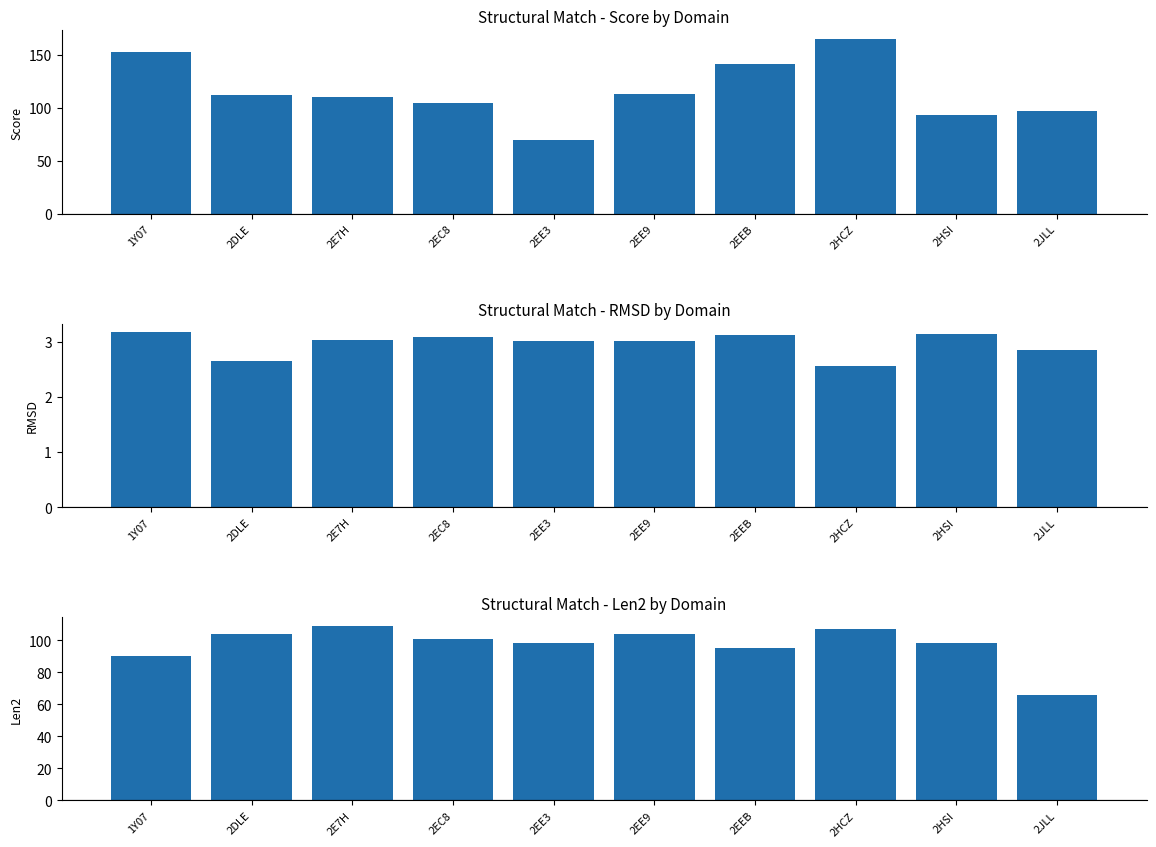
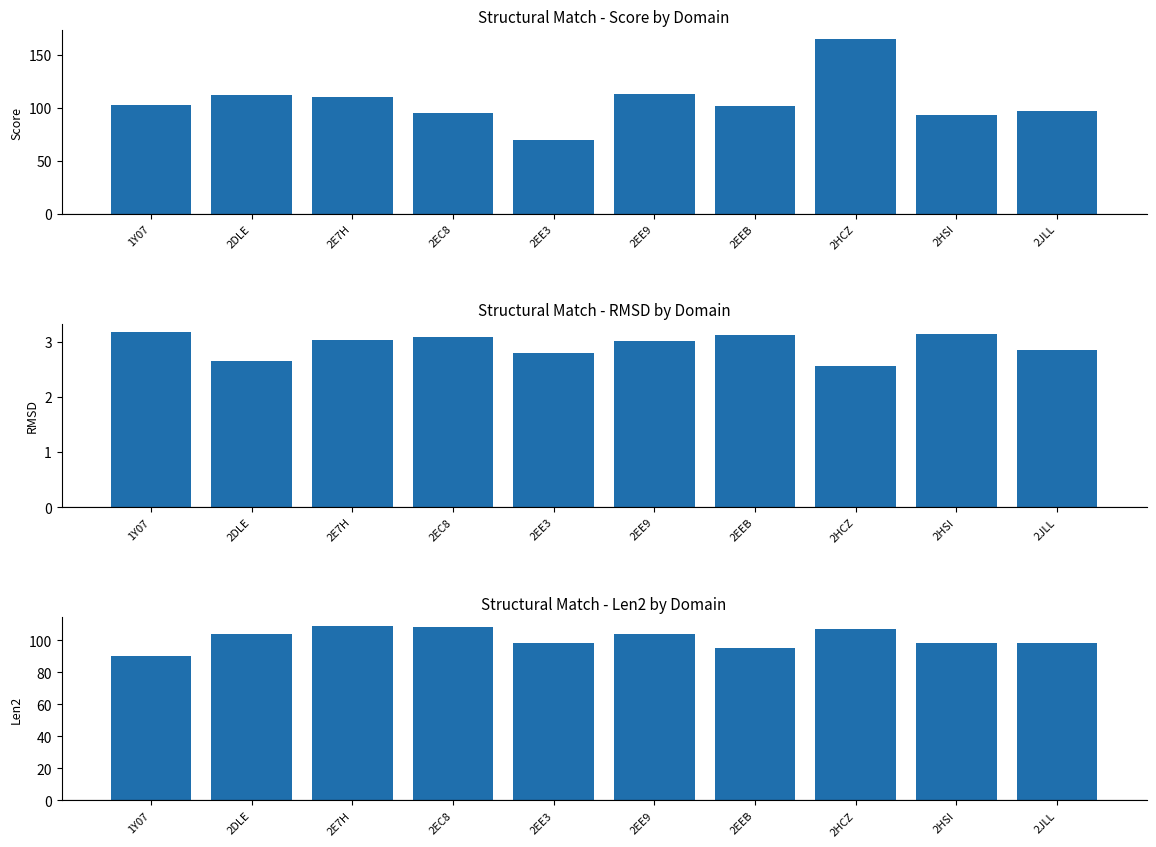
  {
    "Structural Match - Score by Domain": {
-     "1Y07": 153,
+     "1Y07": 102,
      "2DLE": 112,
      "2E7H": 110,
-     "2EC8": 104,
+     "2EC8": 95,
      "2EE3": 69,
      "2EE9": 113,
-     "2EEB": 141,
+     "2EEB": 102,
      "2HCZ": 164,
      "2HSI": 93,
      "2JLL": 97
    },
    "Structural Match - RMSD by Domain": {
      "1Y07": 3.2,
      "2DLE": 2.7,
      "2E7H": 3.0,
      "2EC8": 3.1,
-     "2EE3": 3.0,
+     "2EE3": 2.8,
      "2EE9": 3.0,
      "2EEB": 3.1,
      "2HCZ": 2.6,
      "2HSI": 3.1,
      "2JLL": 2.9
    },
    "Structural Match - Len2 by Domain": {
      "1Y07": 90,
      "2DLE": 104,
      "2E7H": 109,
-     "2EC8": 101,
+     "2EC8": 108,
      "2EE3": 98,
      "2EE9": 104,
      "2EEB": 95,
      "2HCZ": 107,
      "2HSI": 98,
-     "2JLL": 66
+     "2JLL": 98
    }
  }
